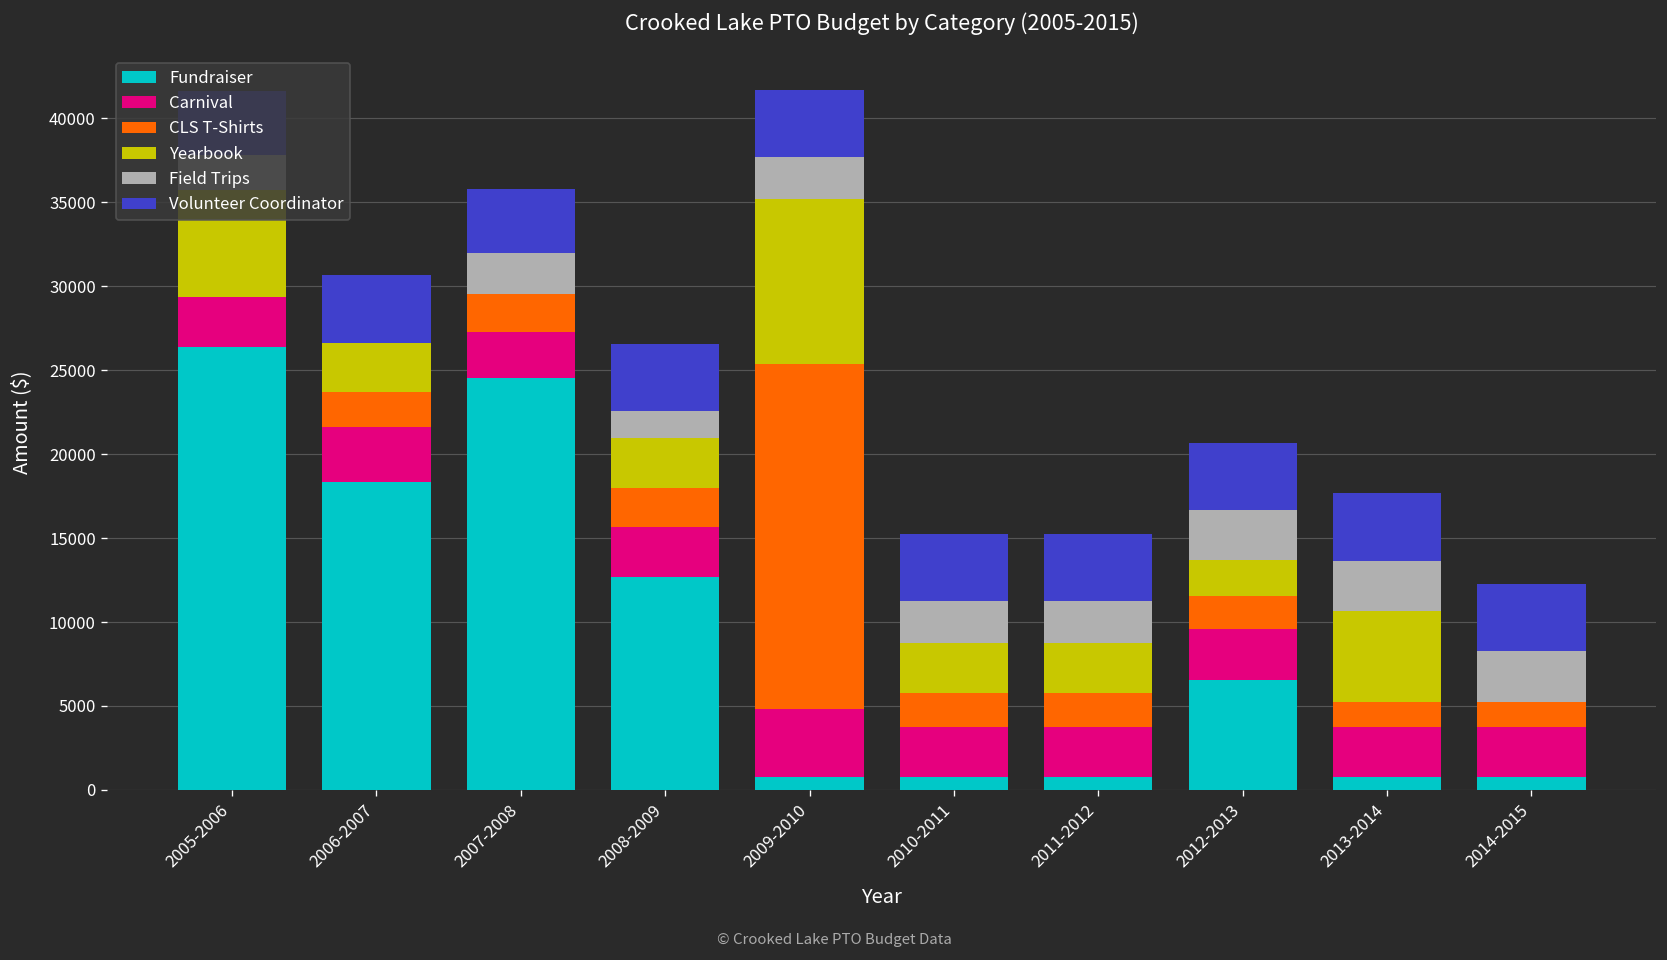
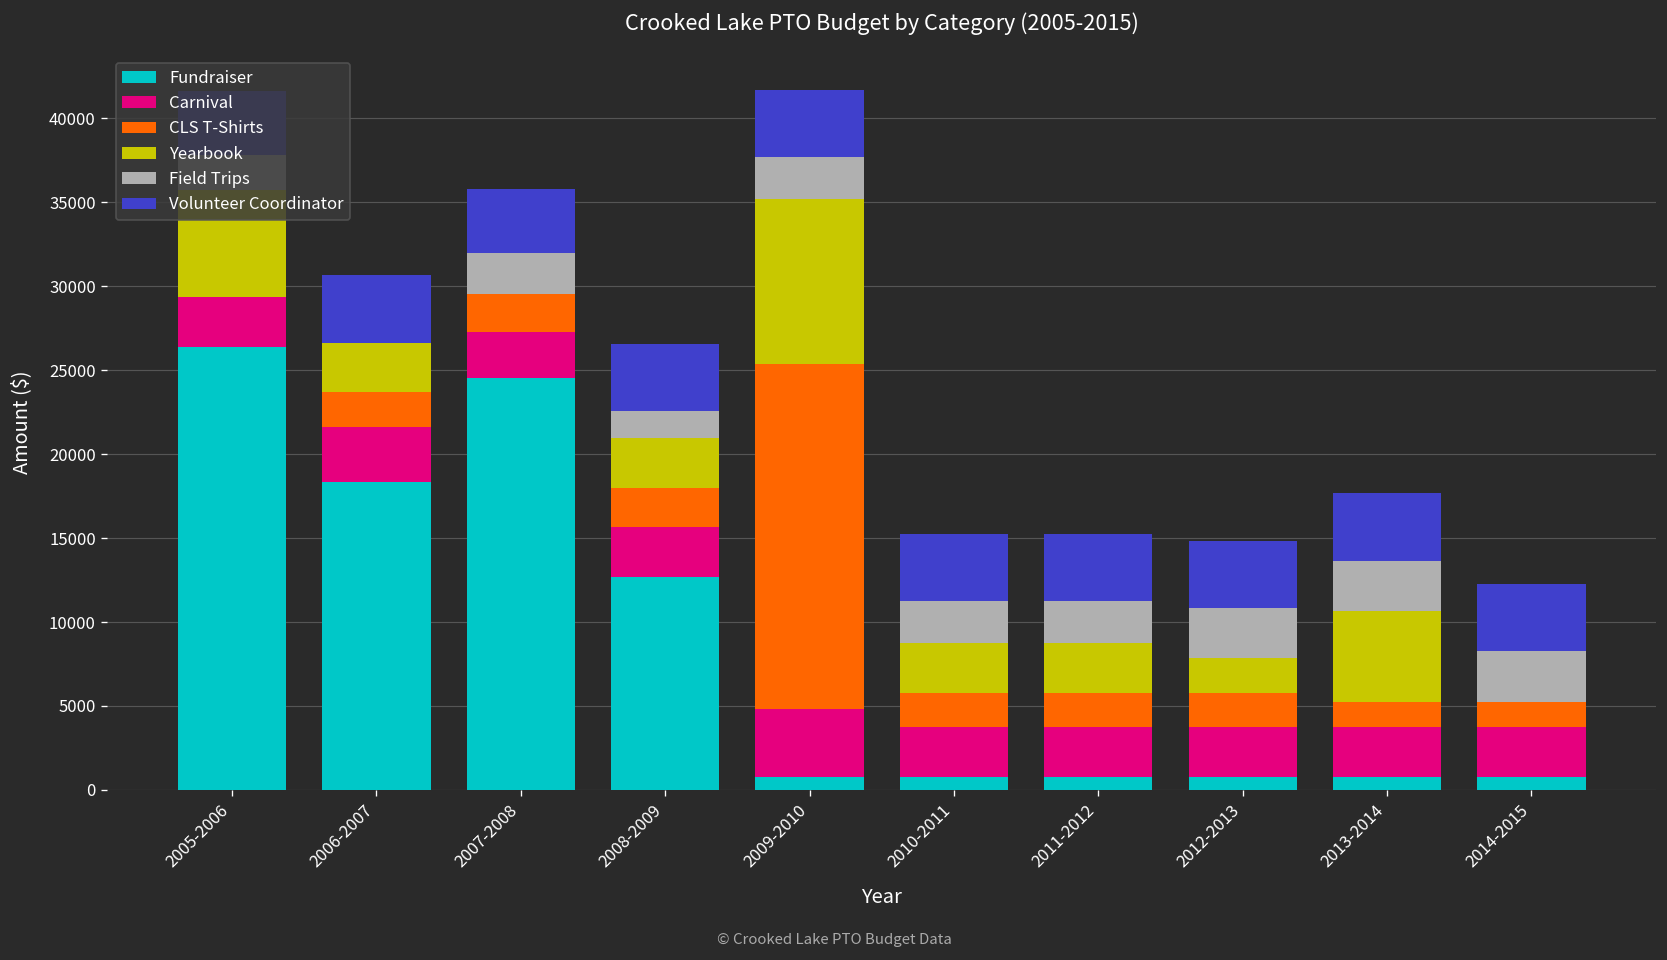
  {
    "Fundraiser": {
      "2005-2006": 26400,
      "2006-2007": 18300,
      "2007-2008": 24500,
      "2008-2009": 12700,
      "2009-2010": 800,
      "2010-2011": 800,
      "2011-2012": 800,
-     "2012-2013": 6600,
+     "2012-2013": 800,
      "2013-2014": 800,
      "2014-2015": 800
    },
    "Carnival": {
      "2005-2006": 3000,
      "2006-2007": 3300,
      "2007-2008": 2700,
      "2008-2009": 3000,
      "2009-2010": 4100,
      "2010-2011": 3000,
      "2011-2012": 3000,
      "2012-2013": 3000,
      "2013-2014": 3000,
      "2014-2015": 3000
    },
    "CLS T-Shirts": {
      "2005-2006": 0,
      "2006-2007": 2000,
      "2007-2008": 2300,
      "2008-2009": 2300,
      "2009-2010": 20500,
      "2010-2011": 2000,
      "2011-2012": 2000,
      "2012-2013": 2000,
      "2013-2014": 1500,
      "2014-2015": 1500
    },
    "Yearbook": {
      "2006-2007": 3000,
      "2007-2008": 0,
      "2008-2009": 3000,
      "2009-2010": 9900,
      "2010-2011": 3000,
      "2011-2012": 3000,
      "2012-2013": 2100,
      "2013-2014": 5400,
      "2014-2015": 0
    },
    "Field Trips": {
      "2006-2007": 0,
      "2007-2008": 2500,
      "2008-2009": 1600,
      "2009-2010": 2500,
      "2010-2011": 2500,
      "2011-2012": 2500,
      "2012-2013": 3000,
      "2013-2014": 3000,
      "2014-2015": 3000
    },
    "Volunteer Coordinator": {
      "2006-2007": 4000,
      "2007-2008": 3800,
      "2008-2009": 4000,
      "2009-2010": 4000,
      "2010-2011": 4000,
      "2011-2012": 4000,
      "2012-2013": 4000,
      "2013-2014": 4000,
      "2014-2015": 4000
    }
  }
